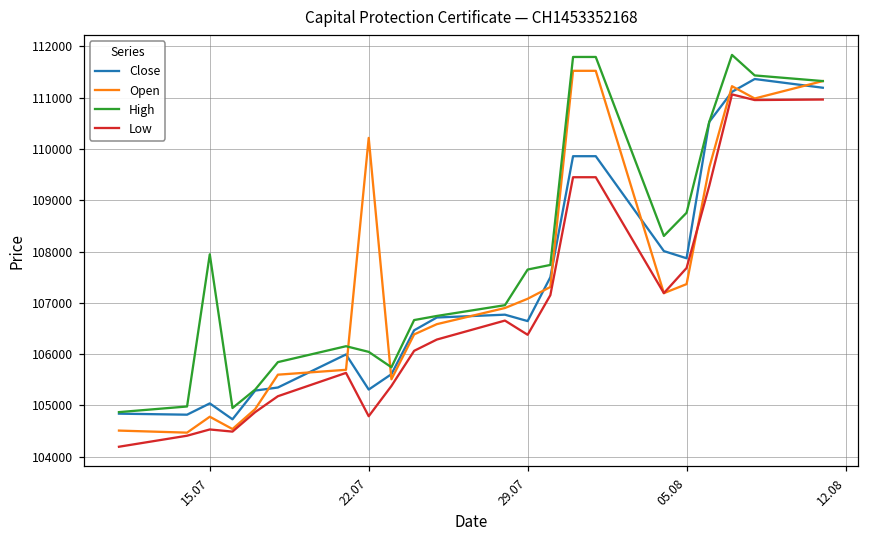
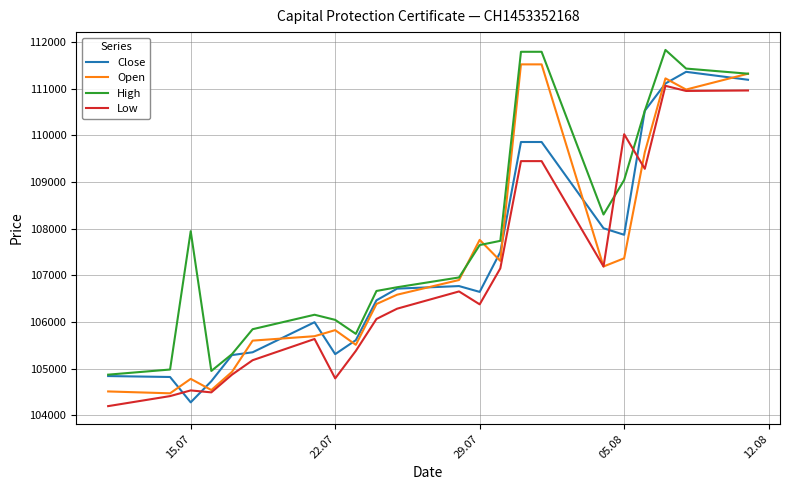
  {
    "Close": {
-     "15.07": 105000,
+     "15.07": 104300,
      "22.07": 105300,
      "29.07": 106600,
      "05.08": 107900
    },
    "Open": {
      "15.07": 104800,
-     "22.07": 110200,
-     "29.07": 107100,
+     "22.07": 105800,
+     "29.07": 107800,
      "05.08": 107400
    },
    "High": {
      "15.07": 107900,
      "22.07": 106000,
      "29.07": 107700,
-     "05.08": 108800
+     "05.08": 109000
    },
    "Low": {
      "15.07": 104500,
      "22.07": 104800,
      "29.07": 106400,
-     "05.08": 107700
+     "05.08": 110000
    }
  }
